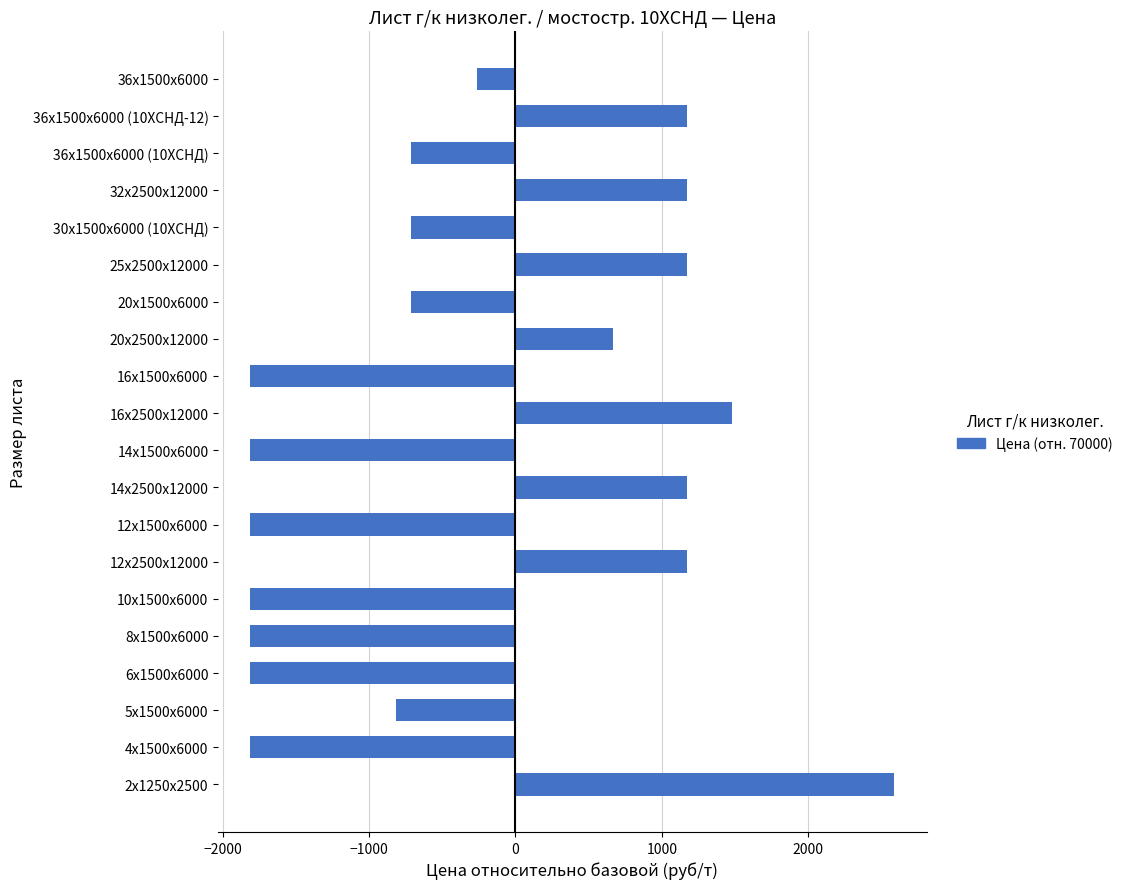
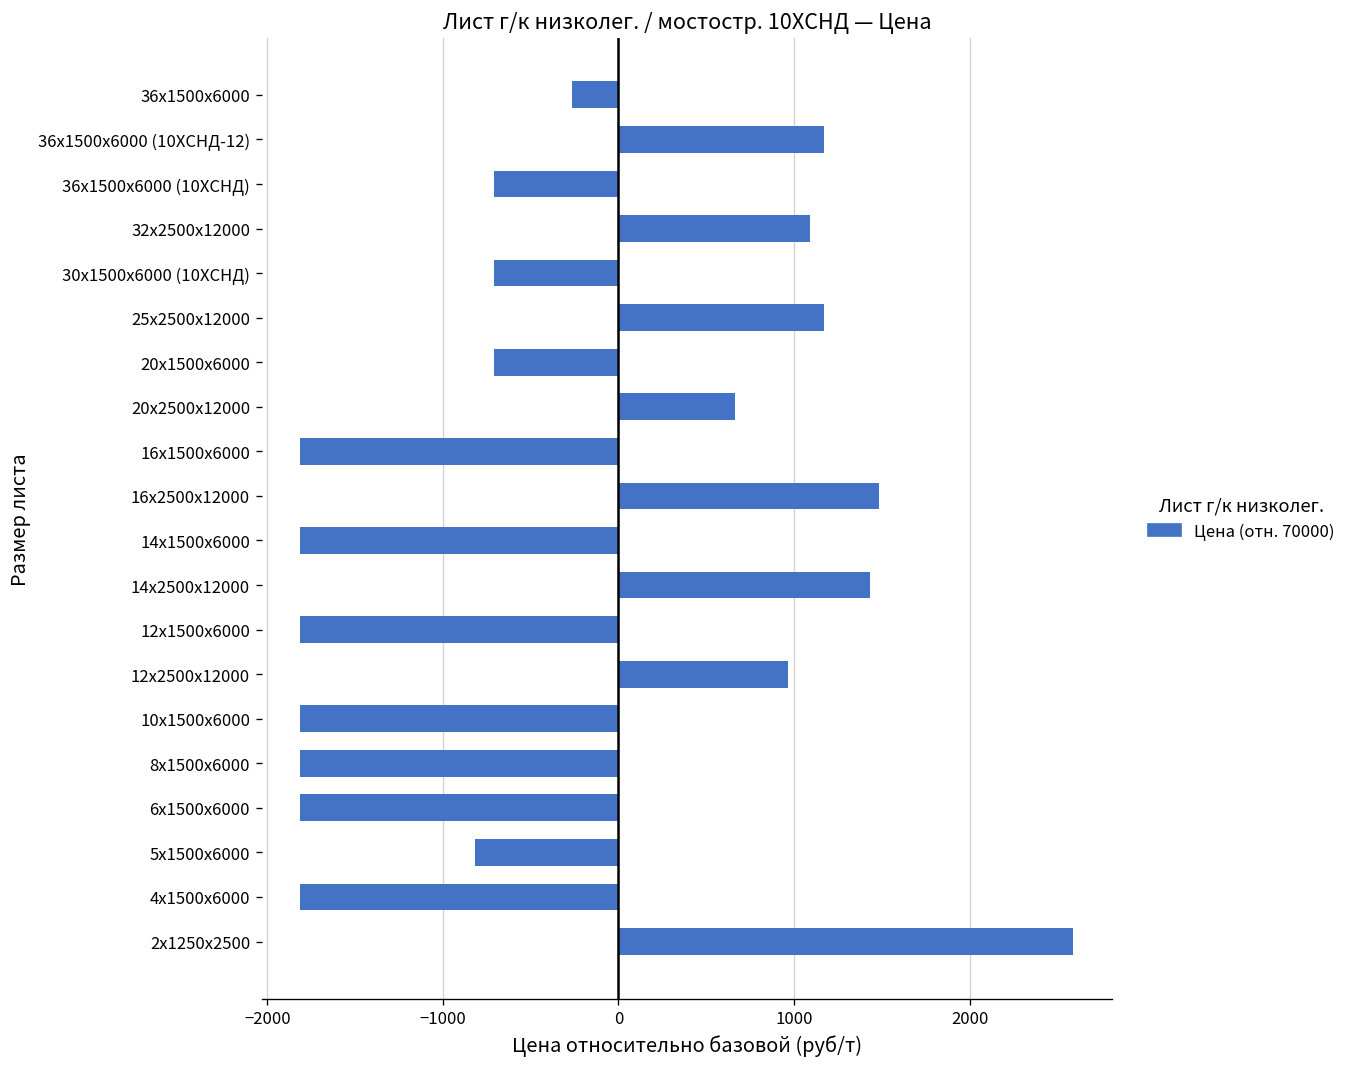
  {
    "36х1500х6000": -260,
    "36х1500х6000 (10ХСНД-12)": 1170,
    "36х1500х6000 (10ХСНД)": -710,
-   "32х2500х12000": 1170,
+   "32х2500х12000": 1090,
    "30х1500х6000 (10ХСНД)": -710,
    "25х2500х12000": 1170,
    "20х1500х6000": -710,
    "20х2500х12000": 660,
    "16х1500х6000": -1810,
    "16х2500х12000": 1480,
    "14х1500х6000": -1810,
-   "14х2500х12000": 1170,
+   "14х2500х12000": 1430,
    "12х1500х6000": -1810,
-   "12х2500х12000": 1170,
+   "12х2500х12000": 970,
    "10х1500х6000": -1810,
    "8х1500х6000": -1810,
    "6х1500х6000": -1810,
    "5х1500х6000": -820,
    "4х1500х6000": -1810,
    "2х1250х2500": 2590
  }
